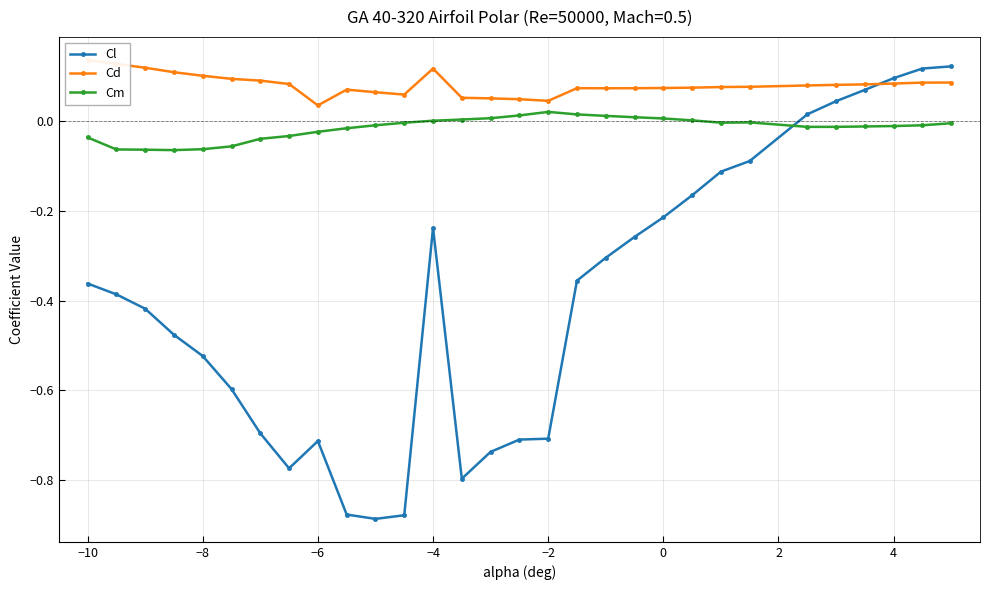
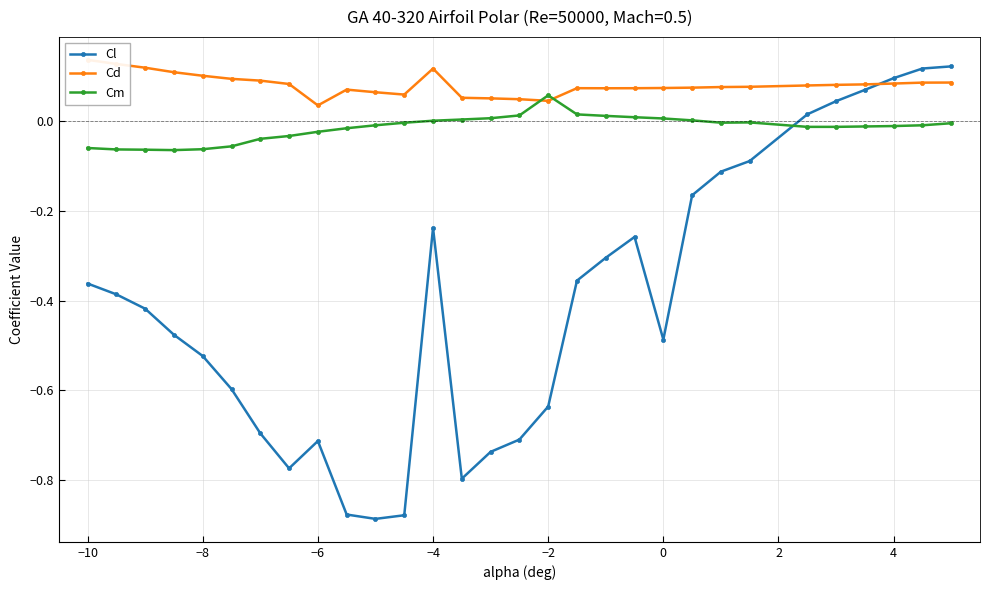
  {
    "Cl": {
      "−10": -0.36,
      "−8": -0.52,
      "−6": -0.71,
      "−4": -0.24,
-     "−2": -0.71,
-     "0": -0.21,
+     "−2": -0.64,
+     "0": -0.49,
      "4": 0.10
    },
    "Cd": {
      "−8": 0.10,
      "−6": 0.04,
      "−4": 0.12,
      "−2": 0.05,
      "0": 0.07,
      "4": 0.08
    },
    "Cm": {
-     "−10": -0.04,
+     "−10": -0.06,
      "−8": -0.06,
      "−6": -0.02,
      "−4": 0.00,
-     "−2": 0.02,
+     "−2": 0.06,
      "0": 0.01,
      "4": -0.01
    }
  }
